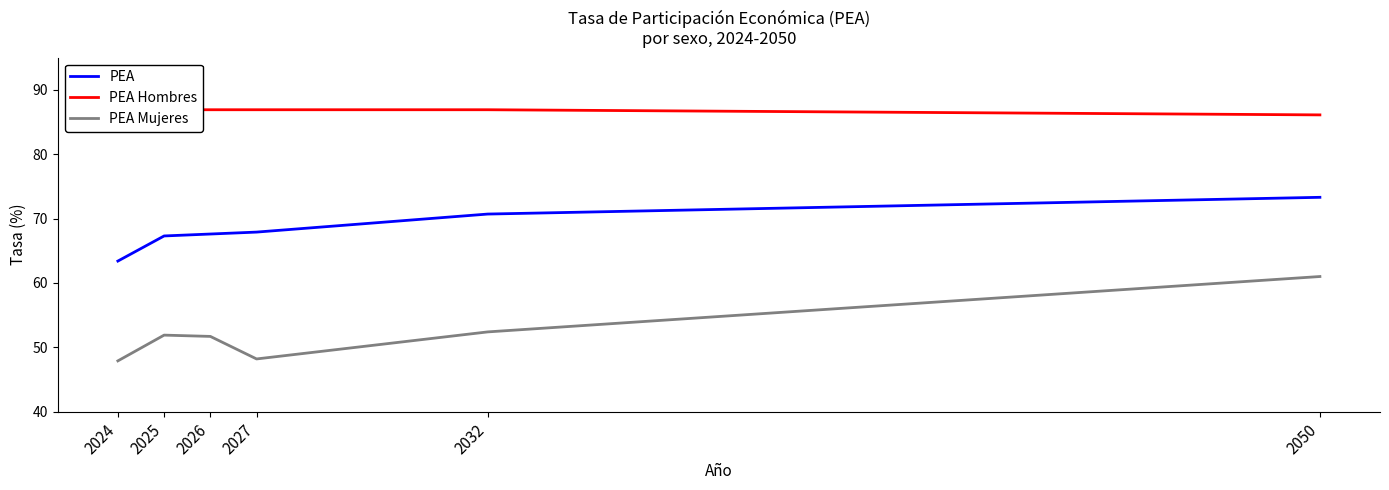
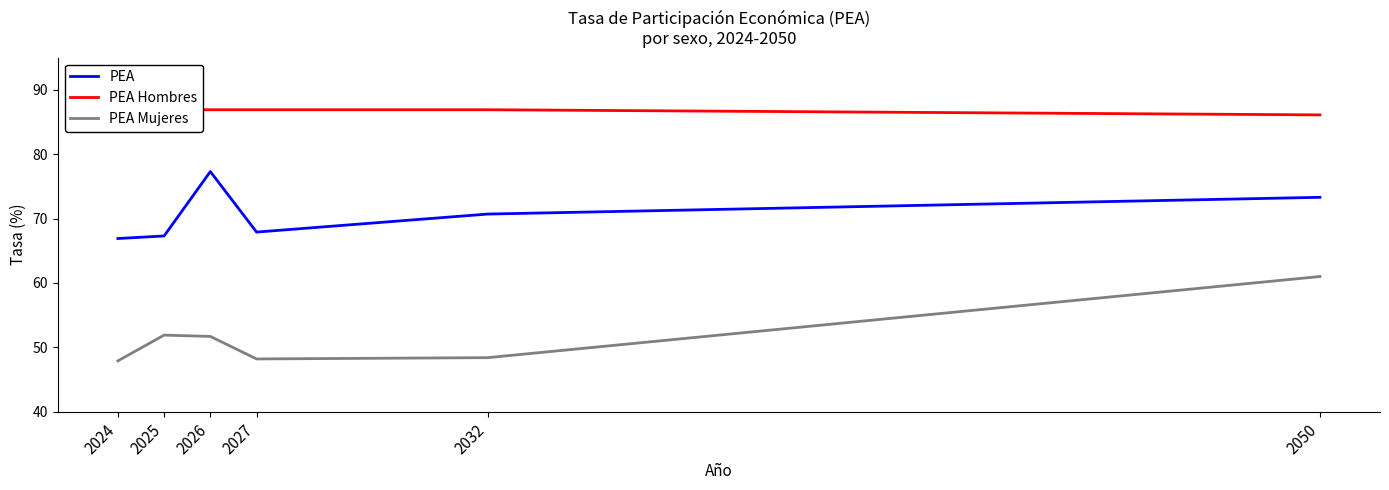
  {
    "PEA": {
-     "2024": 63,
+     "2024": 67,
      "2025": 67,
-     "2026": 68,
+     "2026": 77,
      "2027": 68,
      "2032": 71,
      "2050": 73
    },
    "PEA Hombres": {
      "2026": 87,
      "2027": 87,
      "2032": 87,
      "2050": 86
    },
    "PEA Mujeres": {
      "2024": 48,
      "2025": 52,
      "2026": 52,
      "2027": 48,
-     "2032": 52,
+     "2032": 48,
      "2050": 61
    }
  }
